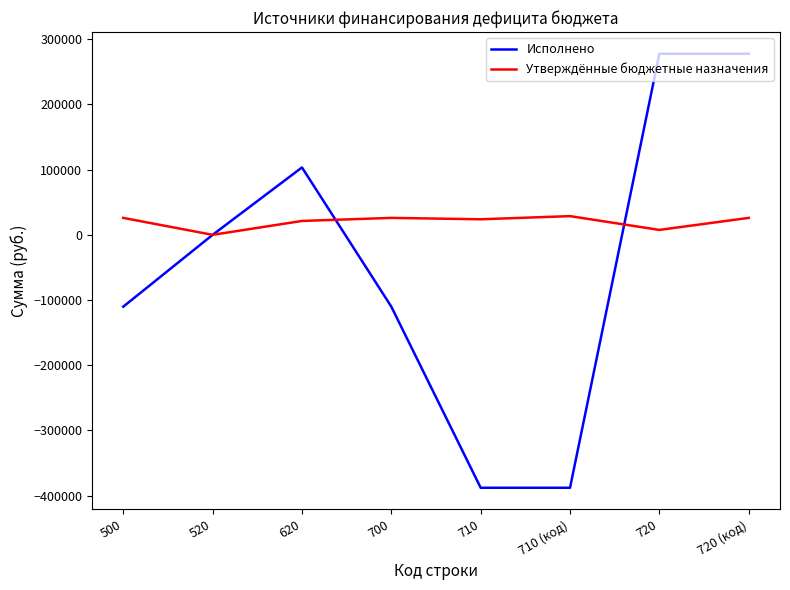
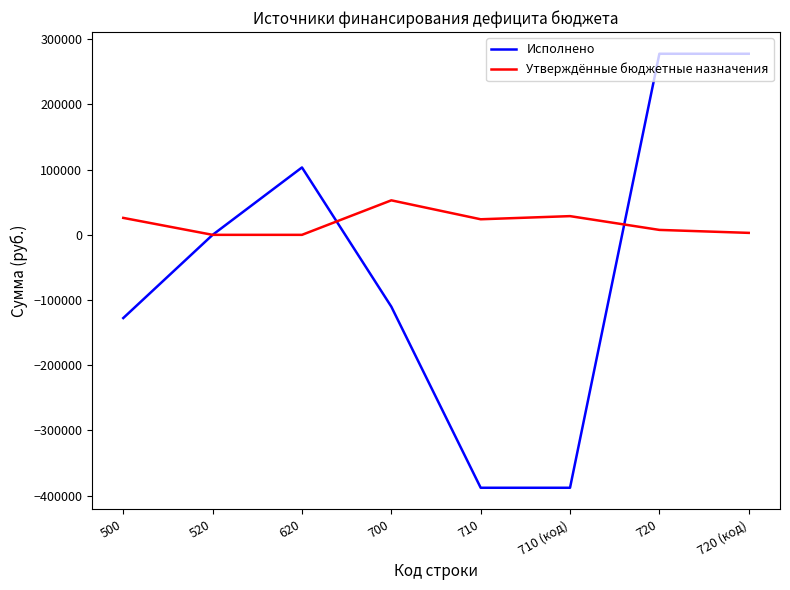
  {
    "Исполнено": {
-     "500": -110000,
+     "500": -130000,
      "620": 100000,
      "700": -110000,
      "710": -390000,
      "710 (код)": -390000
    },
    "Утверждённые бюджетные назначения": {
      "500": 30000,
-     "620": 20000,
-     "700": 30000,
+     "620": 0,
+     "700": 50000,
      "710": 20000,
      "710 (код)": 30000,
      "720": 10000,
-     "720 (код)": 30000
+     "720 (код)": 0
    }
  }
